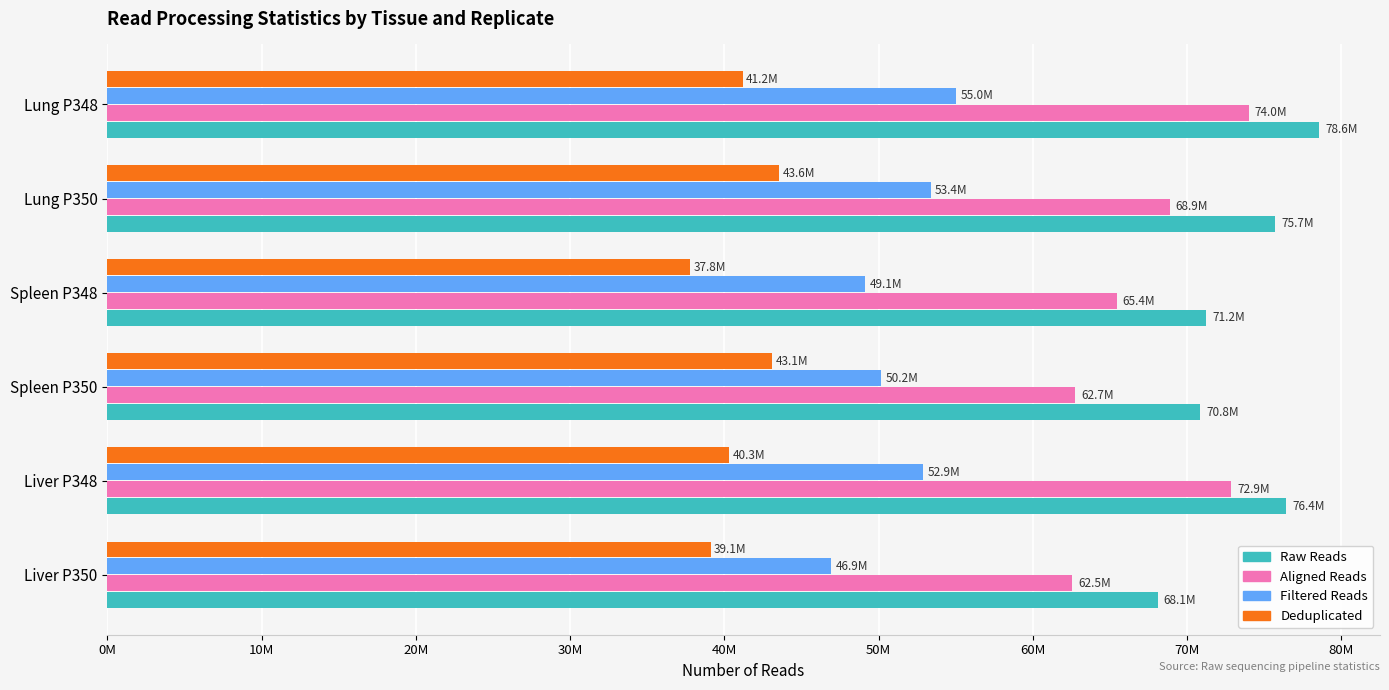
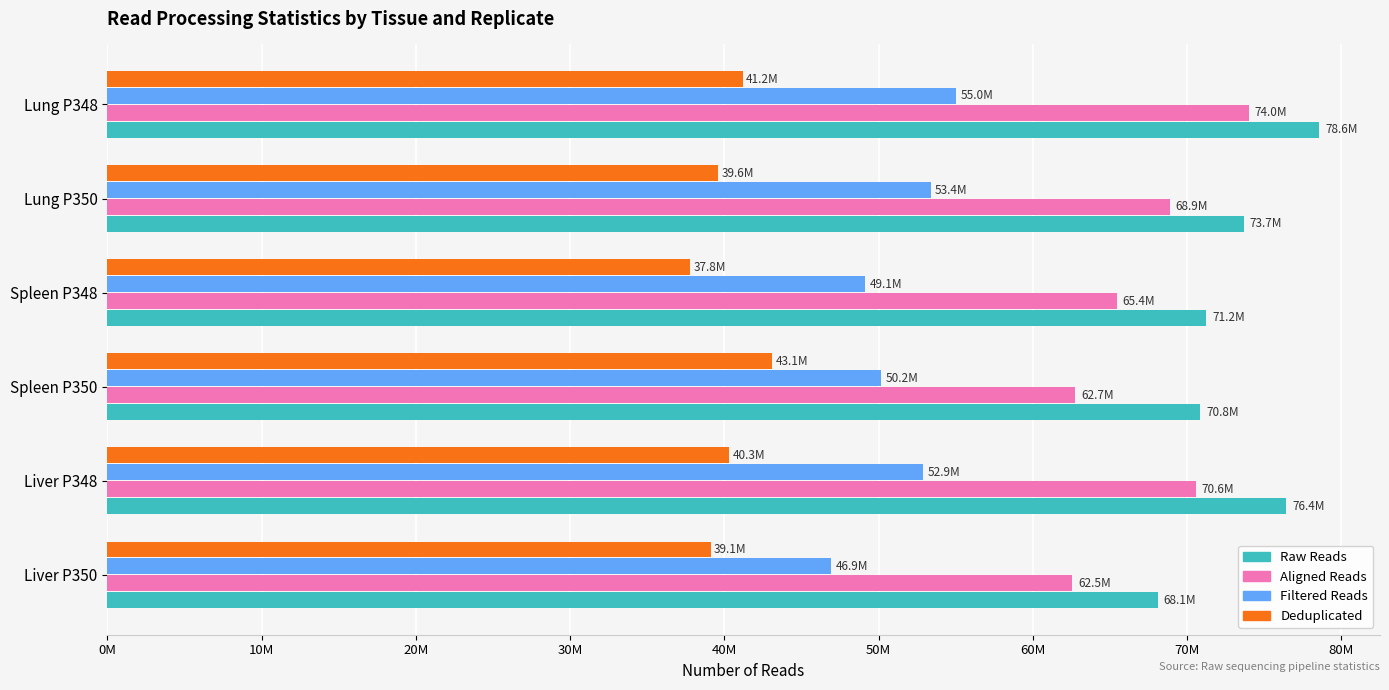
  {
    "Raw Reads": {
      "Lung P348": "78.6M",
-     "Lung P350": "75.7M",
+     "Lung P350": "73.7M",
      "Spleen P348": "71.2M",
      "Spleen P350": "70.8M",
      "Liver P348": "76.4M",
      "Liver P350": "68.1M"
    },
    "Aligned Reads": {
      "Lung P348": "74.0M",
      "Lung P350": "68.9M",
      "Spleen P348": "65.4M",
      "Spleen P350": "62.7M",
-     "Liver P348": "72.9M",
+     "Liver P348": "70.6M",
      "Liver P350": "62.5M"
    },
    "Filtered Reads": {
      "Lung P348": "55.0M",
      "Lung P350": "53.4M",
      "Spleen P348": "49.1M",
      "Spleen P350": "50.2M",
      "Liver P348": "52.9M",
      "Liver P350": "46.9M"
    },
    "Deduplicated": {
      "Lung P348": "41.2M",
-     "Lung P350": "43.6M",
+     "Lung P350": "39.6M",
      "Spleen P348": "37.8M",
      "Spleen P350": "43.1M",
      "Liver P348": "40.3M",
      "Liver P350": "39.1M"
    }
  }
